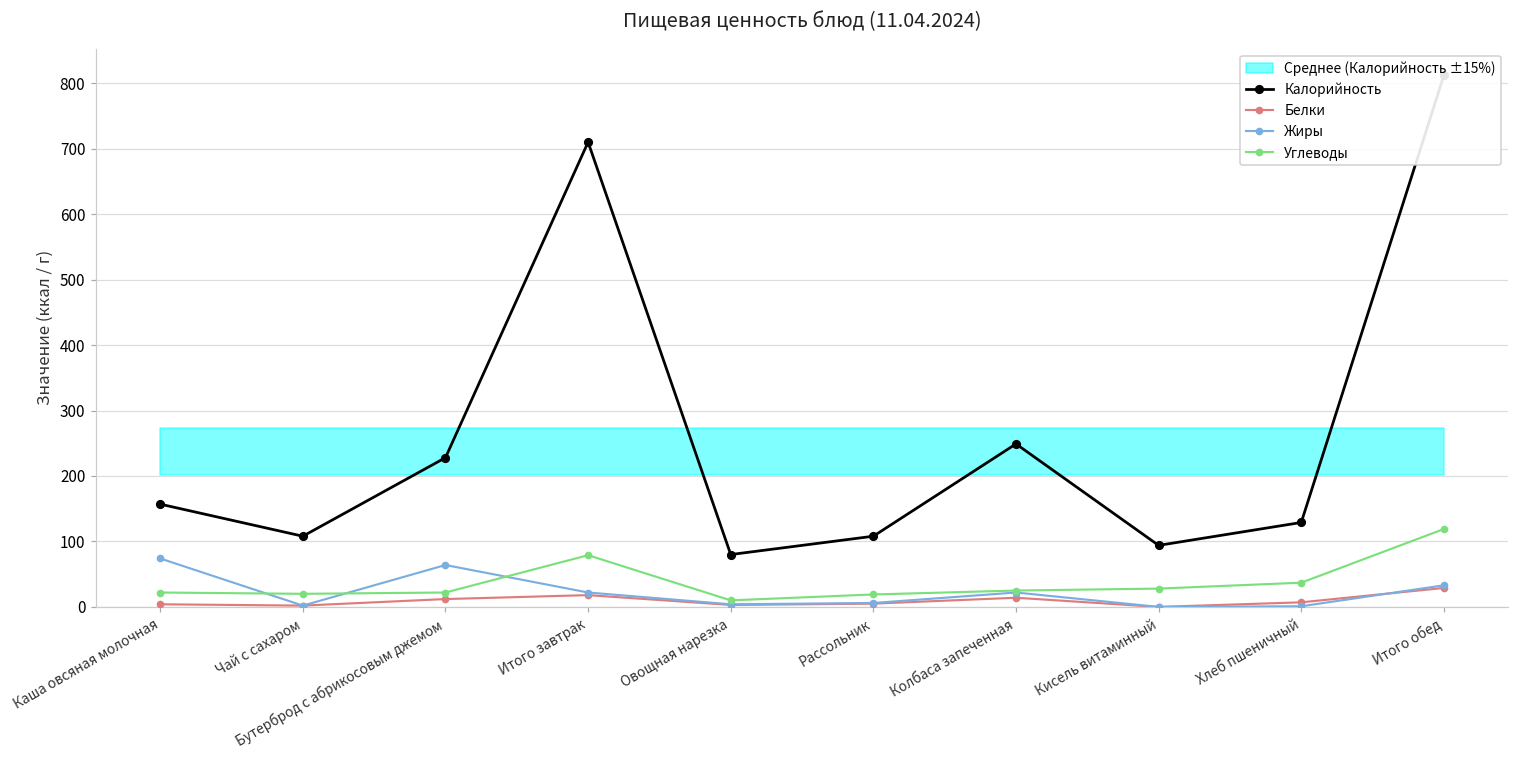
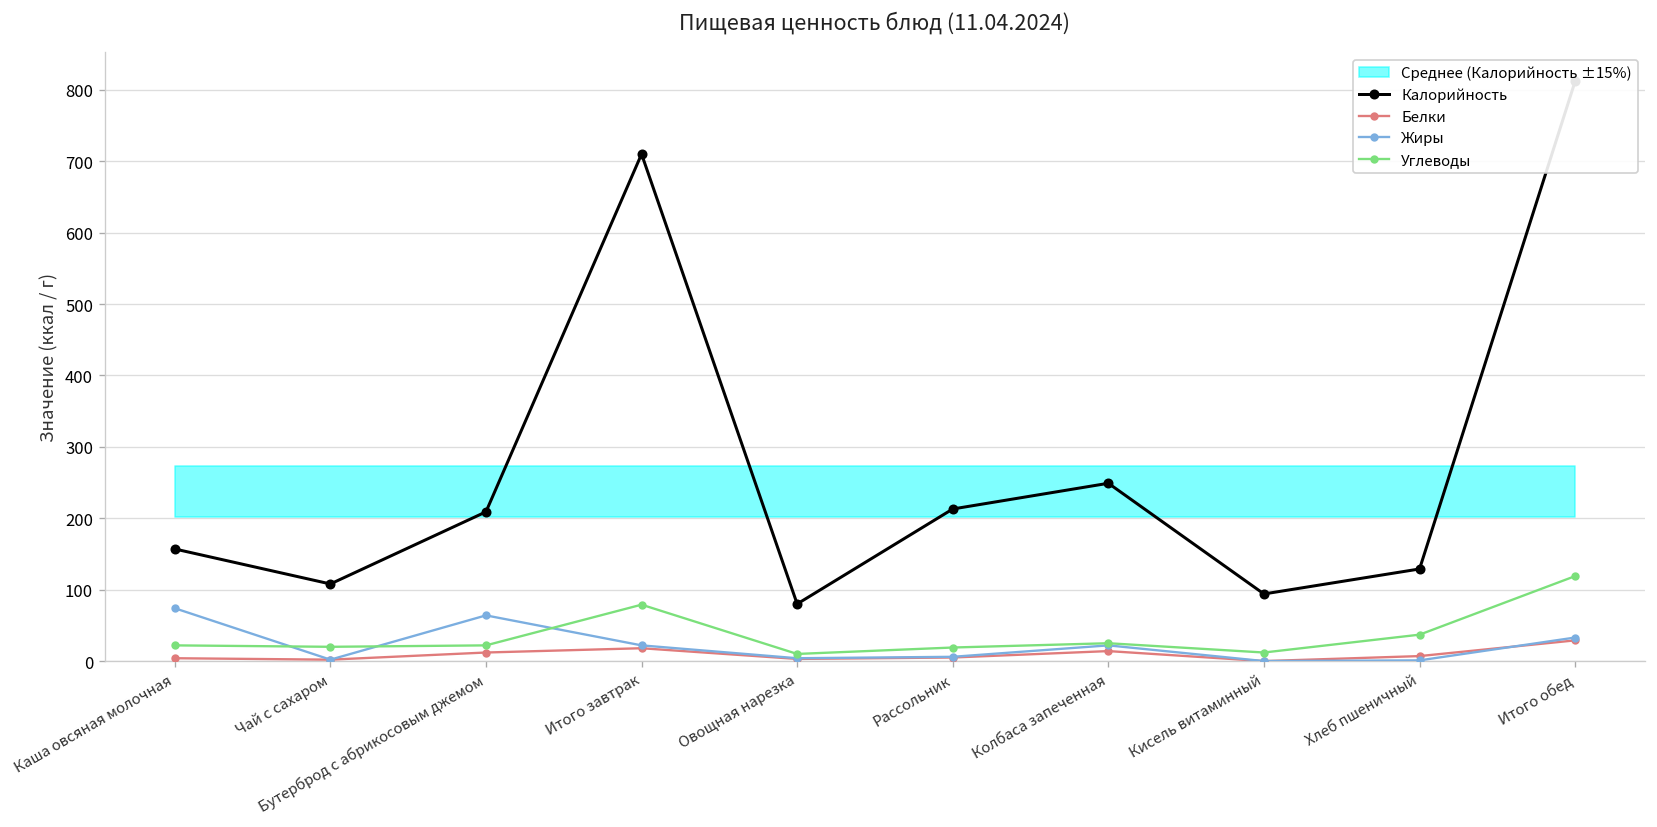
  {
    "Калорийность": {
      "Каша овсяная молочная": 160,
      "Чай с сахаром": 110,
-     "Бутерброд с абрикосовым джемом": 230,
+     "Бутерброд с абрикосовым джемом": 210,
      "Итого завтрак": 710,
      "Овощная нарезка": 80,
-     "Рассольник": 110,
+     "Рассольник": 210,
      "Колбаса запеченная": 250,
      "Кисель витаминный": 90,
      "Хлеб пшеничный": 130
    },
    "Среднее (Калорийность ±15%)": {
      "Каша овсяная молочная": 270,
      "Чай с сахаром": 270,
      "Бутерброд с абрикосовым джемом": 270,
      "Итого завтрак": 270,
      "Овощная нарезка": 270,
      "Рассольник": 270,
      "Колбаса запеченная": 270,
      "Кисель витаминный": 270,
      "Хлеб пшеничный": 270,
      "Итого обед": 270
    },
    "Белки": {
      "Каша овсяная молочная": 0,
      "Бутерброд с абрикосовым джемом": 10,
      "Колбаса запеченная": 10,
      "Хлеб пшеничный": 10
    },
    "Жиры": {
      "Каша овсяная молочная": 70,
      "Бутерброд с абрикосовым джемом": 60,
      "Хлеб пшеничный": 0
    },
    "Углеводы": {
      "Каша овсяная молочная": 20,
      "Чай с сахаром": 20,
      "Бутерброд с абрикосовым джемом": 20,
      "Итого завтрак": 80,
      "Овощная нарезка": 10,
      "Рассольник": 20,
-     "Кисель витаминный": 30,
+     "Кисель витаминный": 10,
      "Хлеб пшеничный": 40,
      "Итого обед": 120
    }
  }
